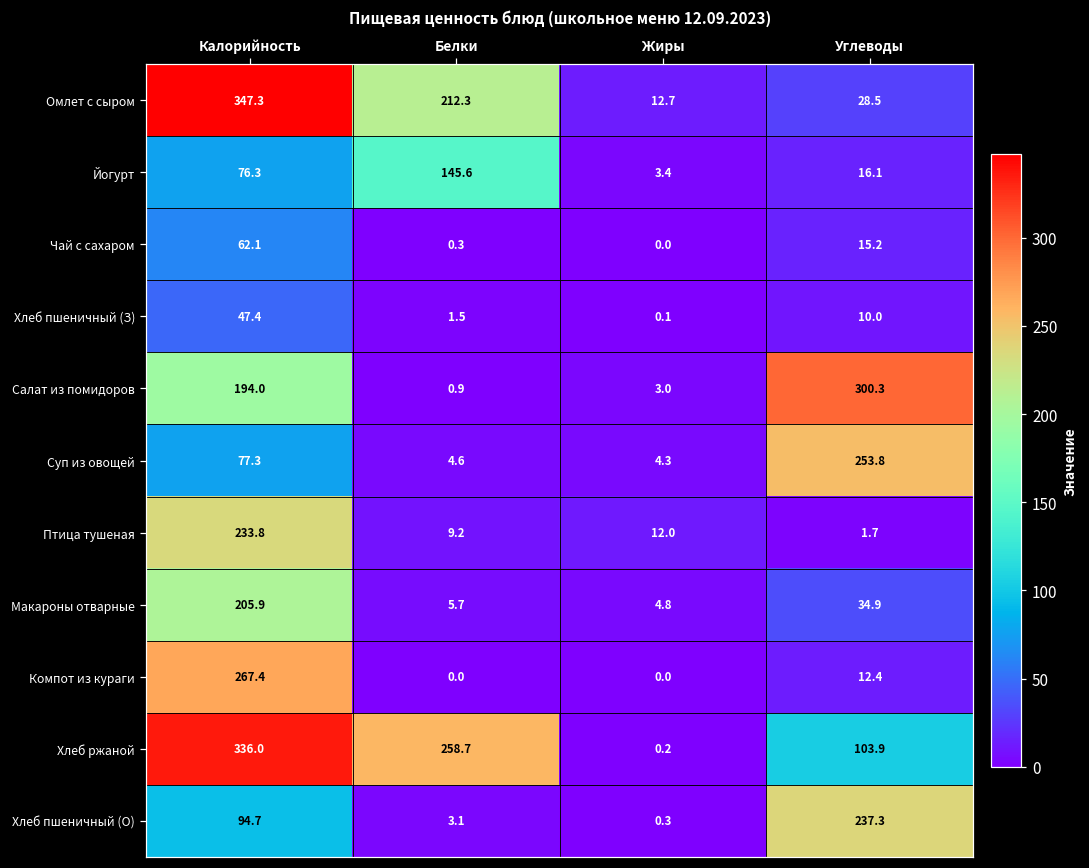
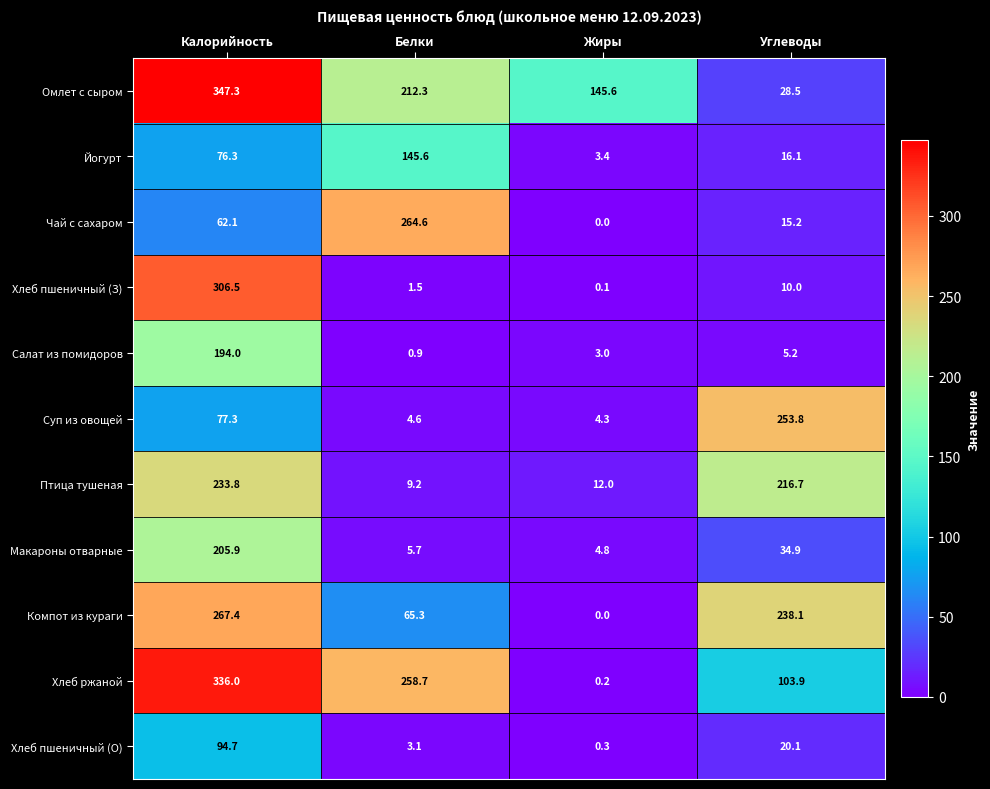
  {
    "Омлет с сыром": {
      "Калорийность": 347.3,
      "Белки": 212.3,
-     "Жиры": 12.7,
+     "Жиры": 145.6,
      "Углеводы": 28.5
    },
    "Йогурт": {
      "Калорийность": 76.3,
      "Белки": 145.6,
      "Жиры": 3.4,
      "Углеводы": 16.1
    },
    "Чай с сахаром": {
      "Калорийность": 62.1,
-     "Белки": 0.3,
+     "Белки": 264.6,
      "Жиры": 0.0,
      "Углеводы": 15.2
    },
    "Хлеб пшеничный (З)": {
-     "Калорийность": 47.4,
+     "Калорийность": 306.5,
      "Белки": 1.5,
      "Жиры": 0.1,
      "Углеводы": 10.0
    },
    "Салат из помидоров": {
      "Калорийность": 194.0,
      "Белки": 0.9,
      "Жиры": 3.0,
-     "Углеводы": 300.3
+     "Углеводы": 5.2
    },
    "Суп из овощей": {
      "Калорийность": 77.3,
      "Белки": 4.6,
      "Жиры": 4.3,
      "Углеводы": 253.8
    },
    "Птица тушеная": {
      "Калорийность": 233.8,
      "Белки": 9.2,
      "Жиры": 12.0,
-     "Углеводы": 1.7
+     "Углеводы": 216.7
    },
    "Макароны отварные": {
      "Калорийность": 205.9,
      "Белки": 5.7,
      "Жиры": 4.8,
      "Углеводы": 34.9
    },
    "Компот из кураги": {
      "Калорийность": 267.4,
-     "Белки": 0.0,
+     "Белки": 65.3,
      "Жиры": 0.0,
-     "Углеводы": 12.4
+     "Углеводы": 238.1
    },
    "Хлеб ржаной": {
      "Калорийность": 336.0,
      "Белки": 258.7,
      "Жиры": 0.2,
      "Углеводы": 103.9
    },
    "Хлеб пшеничный (О)": {
      "Калорийность": 94.7,
      "Белки": 3.1,
      "Жиры": 0.3,
-     "Углеводы": 237.3
+     "Углеводы": 20.1
    }
  }
